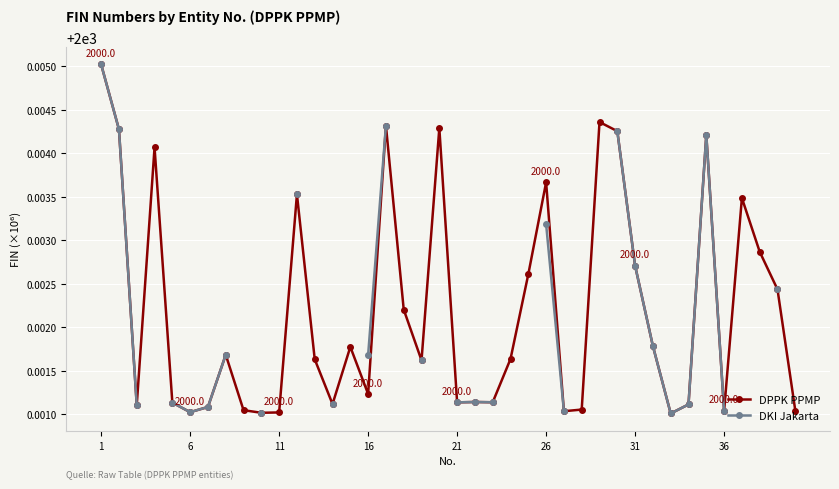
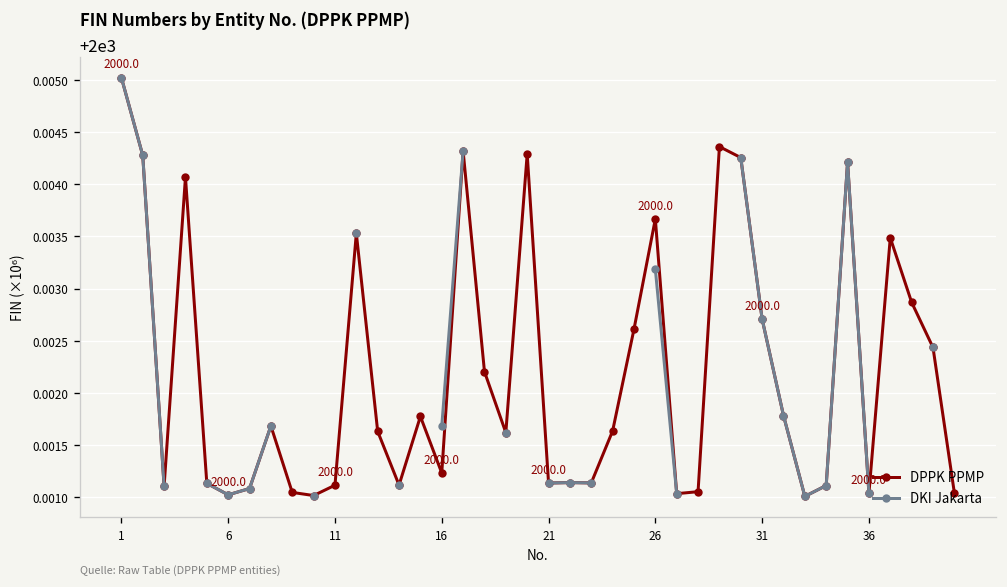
  {
    "DPPK PPMP": {
-     "11": 2000.0010
+     "11": 2000.0011
    }
  }
